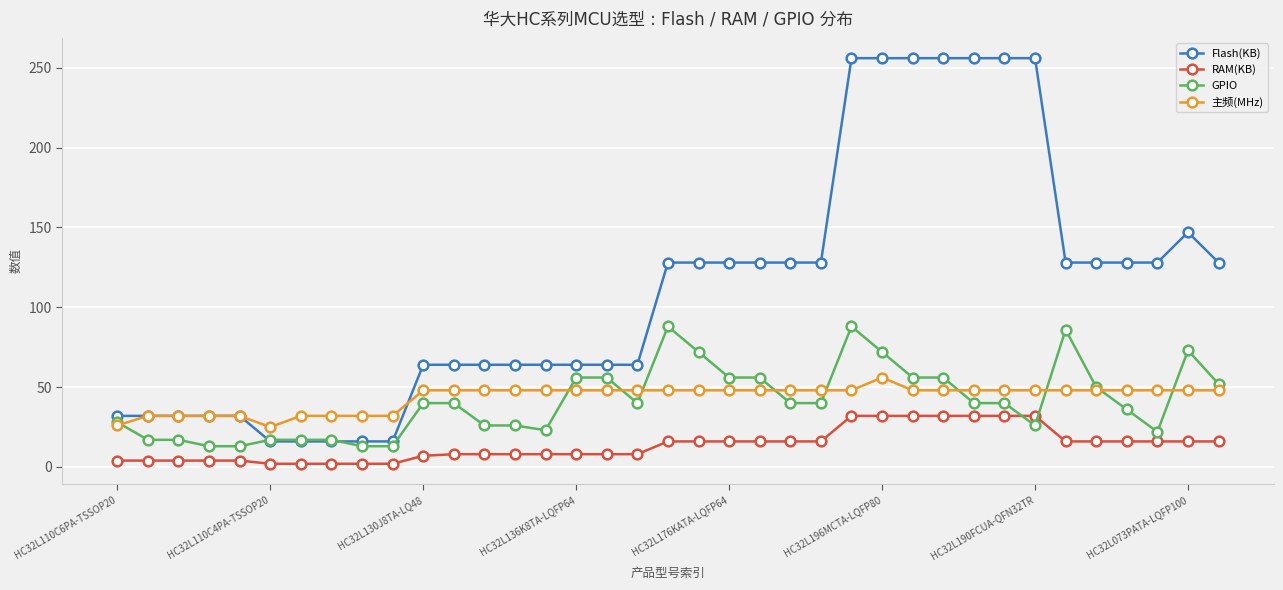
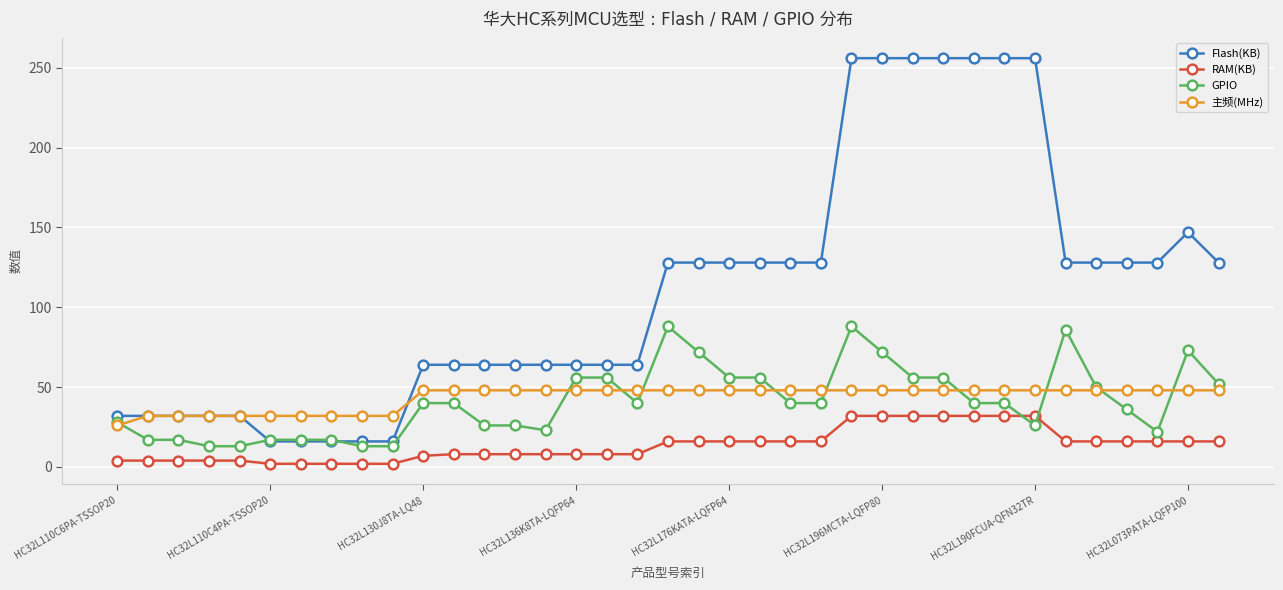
  {
    "Flash(KB)": {
      "HC32L110C6PA-TSSOP20": 32,
      "HC32L130J8TA-LQ48": 64,
      "HC32L136K8TA-LQFP64": 64,
      "HC32L176KATA-LQFP64": 128,
      "HC32L196MCTA-LQFP80": 256,
      "HC32L190FCUA-QFN32TR": 256,
      "HC32L073PATA-LQFP100": 147
    },
    "RAM(KB)": {
      "HC32L110C6PA-TSSOP20": 4,
      "HC32L110C4PA-TSSOP20": 2,
      "HC32L130J8TA-LQ48": 7,
      "HC32L136K8TA-LQFP64": 8,
      "HC32L176KATA-LQFP64": 16,
      "HC32L196MCTA-LQFP80": 32,
      "HC32L190FCUA-QFN32TR": 32,
      "HC32L073PATA-LQFP100": 16
    },
    "GPIO": {
      "HC32L110C6PA-TSSOP20": 28,
      "HC32L130J8TA-LQ48": 40,
      "HC32L136K8TA-LQFP64": 56,
      "HC32L176KATA-LQFP64": 56,
      "HC32L196MCTA-LQFP80": 72,
      "HC32L190FCUA-QFN32TR": 26,
      "HC32L073PATA-LQFP100": 73
    },
    "主频(MHz)": {
      "HC32L110C6PA-TSSOP20": 26,
-     "HC32L110C4PA-TSSOP20": 25,
+     "HC32L110C4PA-TSSOP20": 32,
      "HC32L130J8TA-LQ48": 48,
      "HC32L136K8TA-LQFP64": 48,
      "HC32L176KATA-LQFP64": 48,
-     "HC32L196MCTA-LQFP80": 56,
+     "HC32L196MCTA-LQFP80": 48,
      "HC32L190FCUA-QFN32TR": 48,
      "HC32L073PATA-LQFP100": 48
    }
  }
